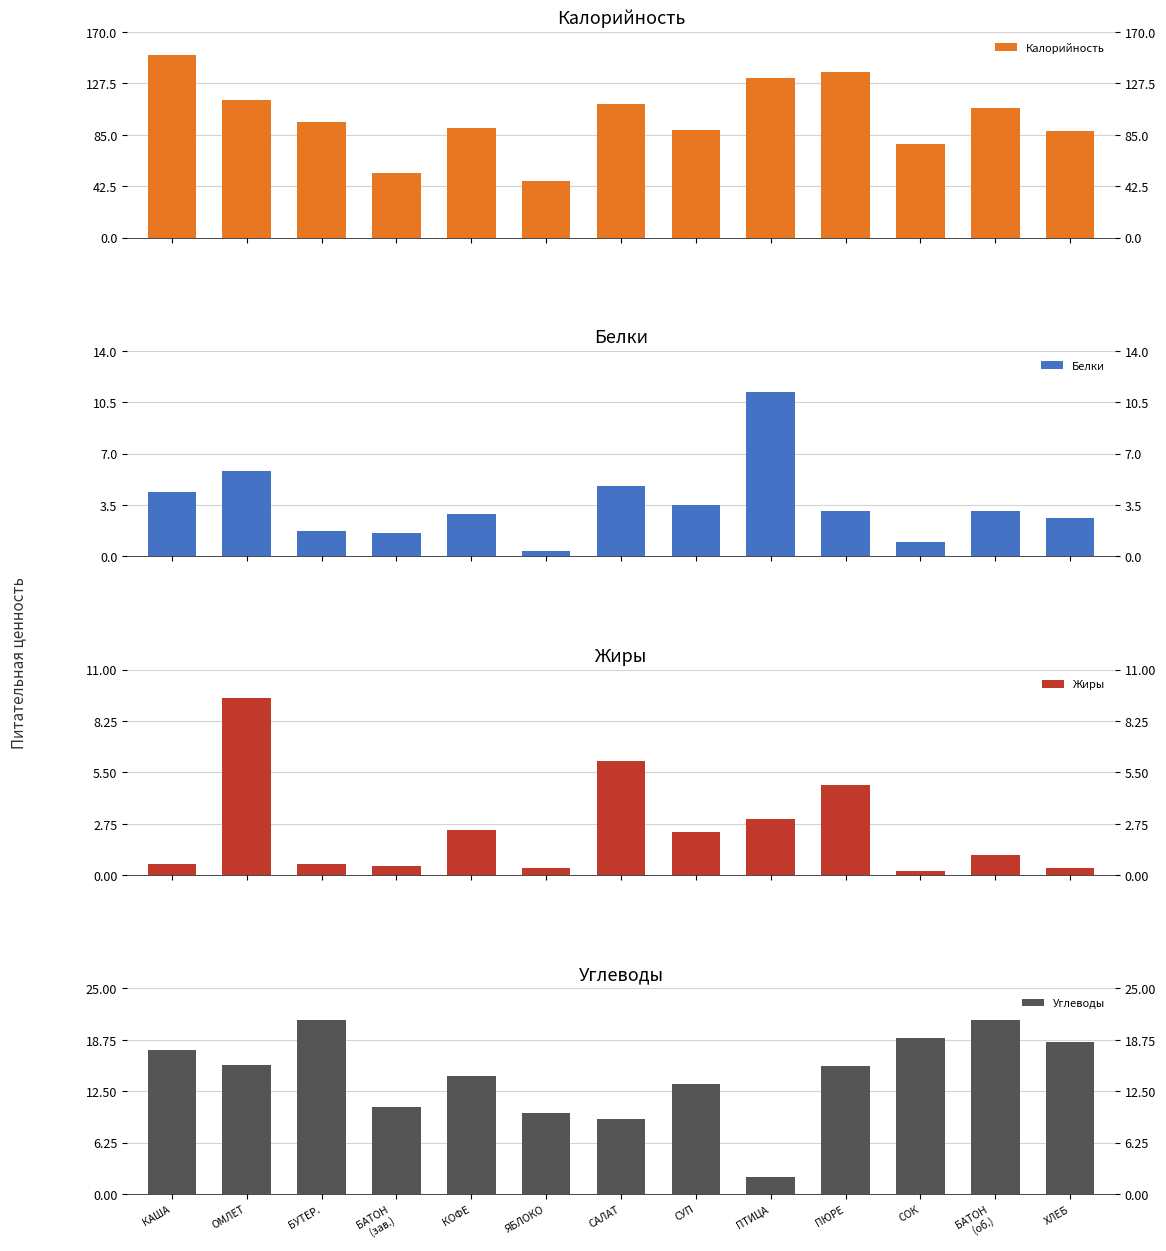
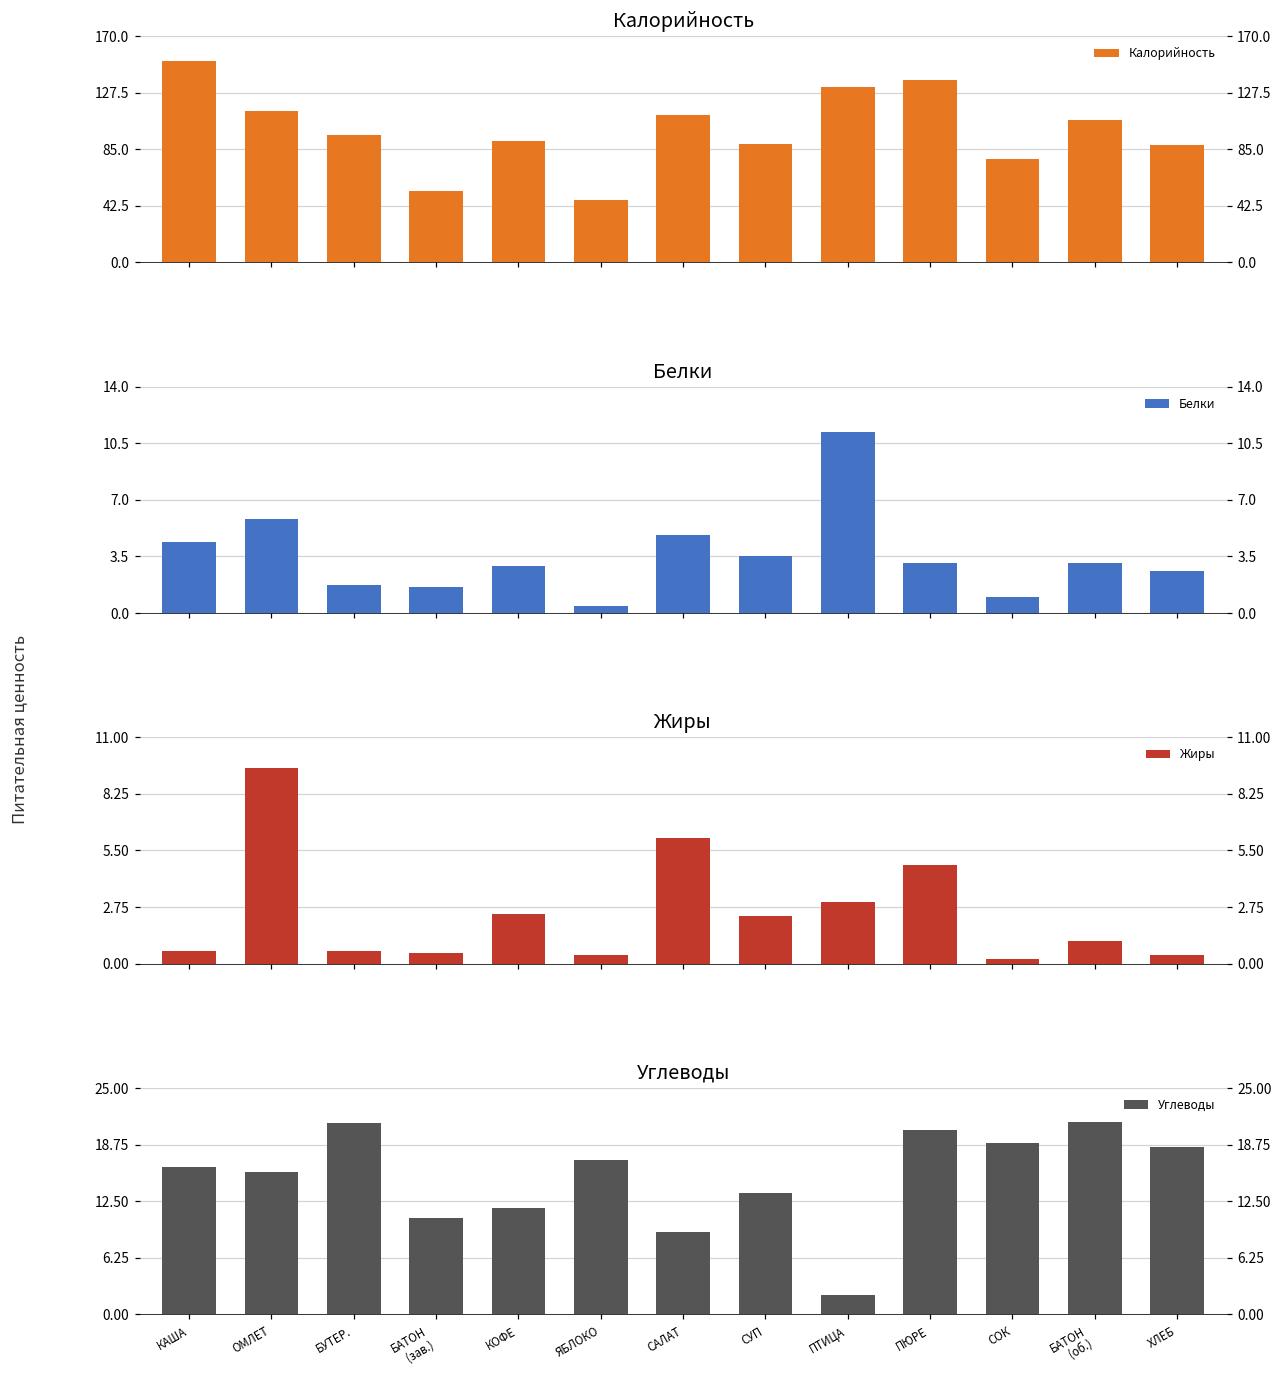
  {
    "Углеводы": {
-     "КАША": 18,
+     "КАША": 16,
      "ОМЛЕТ": 16,
      "БУТЕР.": 21,
      "БАТОН (зав.)": 11,
-     "КОФЕ": 14,
-     "ЯБЛОКО": 10,
+     "КОФЕ": 12,
+     "ЯБЛОКО": 17,
      "САЛАТ": 9,
      "СУП": 13,
      "ПТИЦА": 2,
-     "ПЮРЕ": 16,
+     "ПЮРЕ": 20,
      "СОК": 19,
      "БАТОН (об.)": 21,
      "ХЛЕБ": 19
    }
  }
